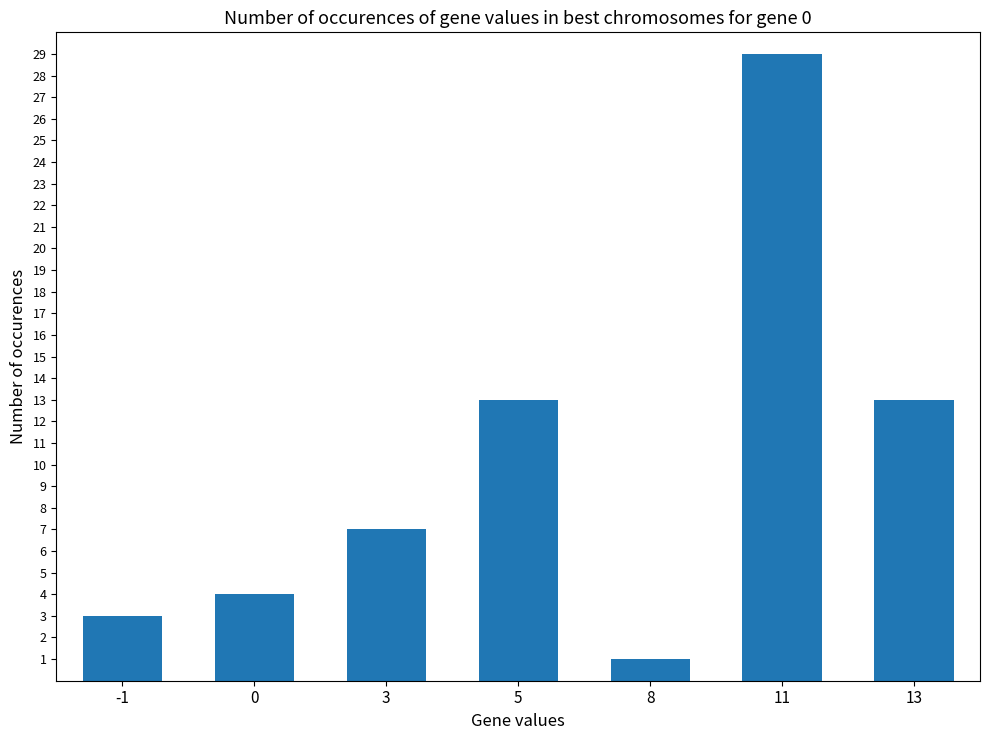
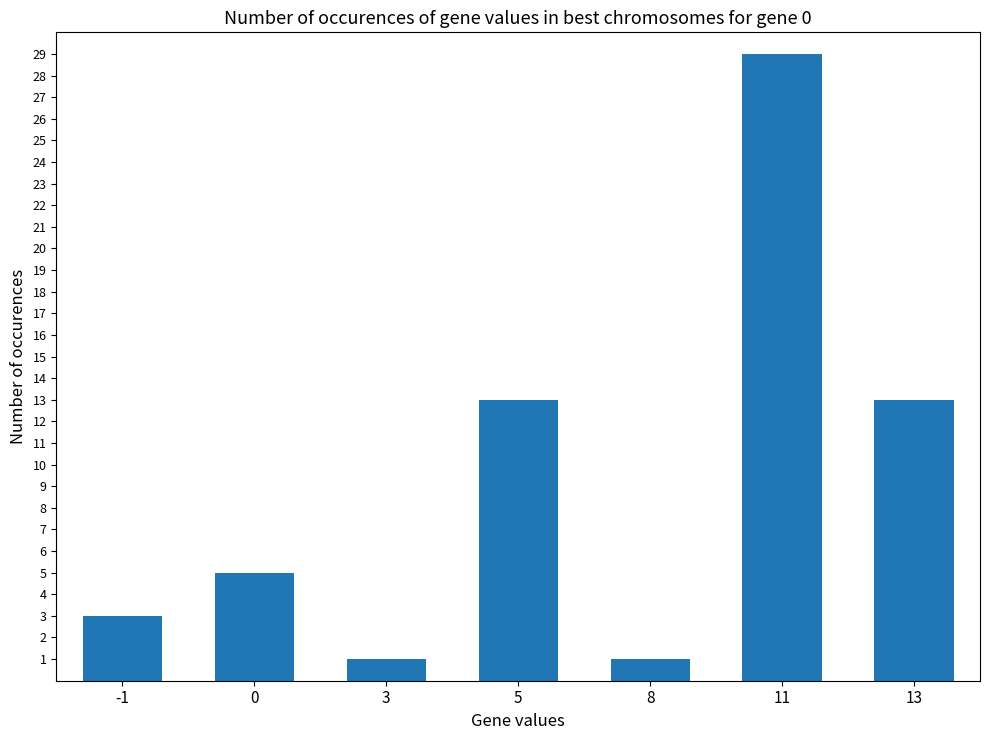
  {
    "-1": 3,
-   "0": 4,
-   "3": 7,
+   "0": 5,
+   "3": 1,
    "5": 13,
    "8": 1,
    "11": 29,
    "13": 13
  }
